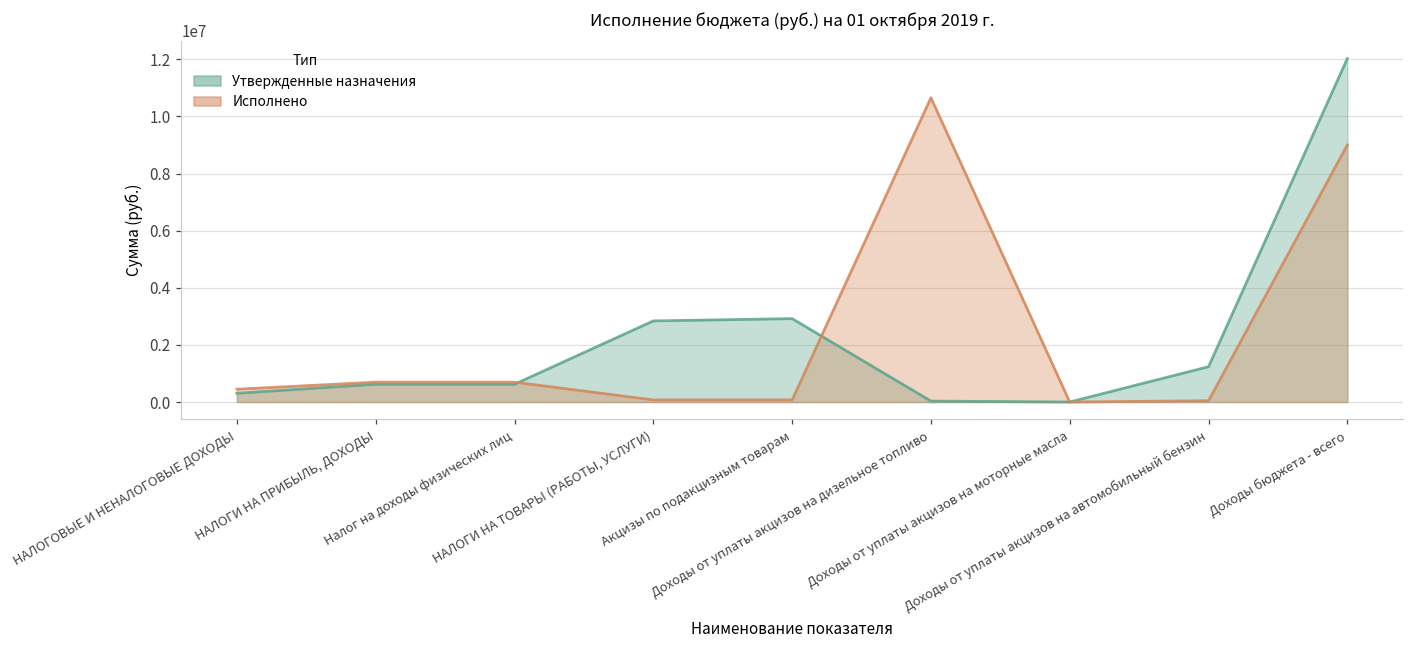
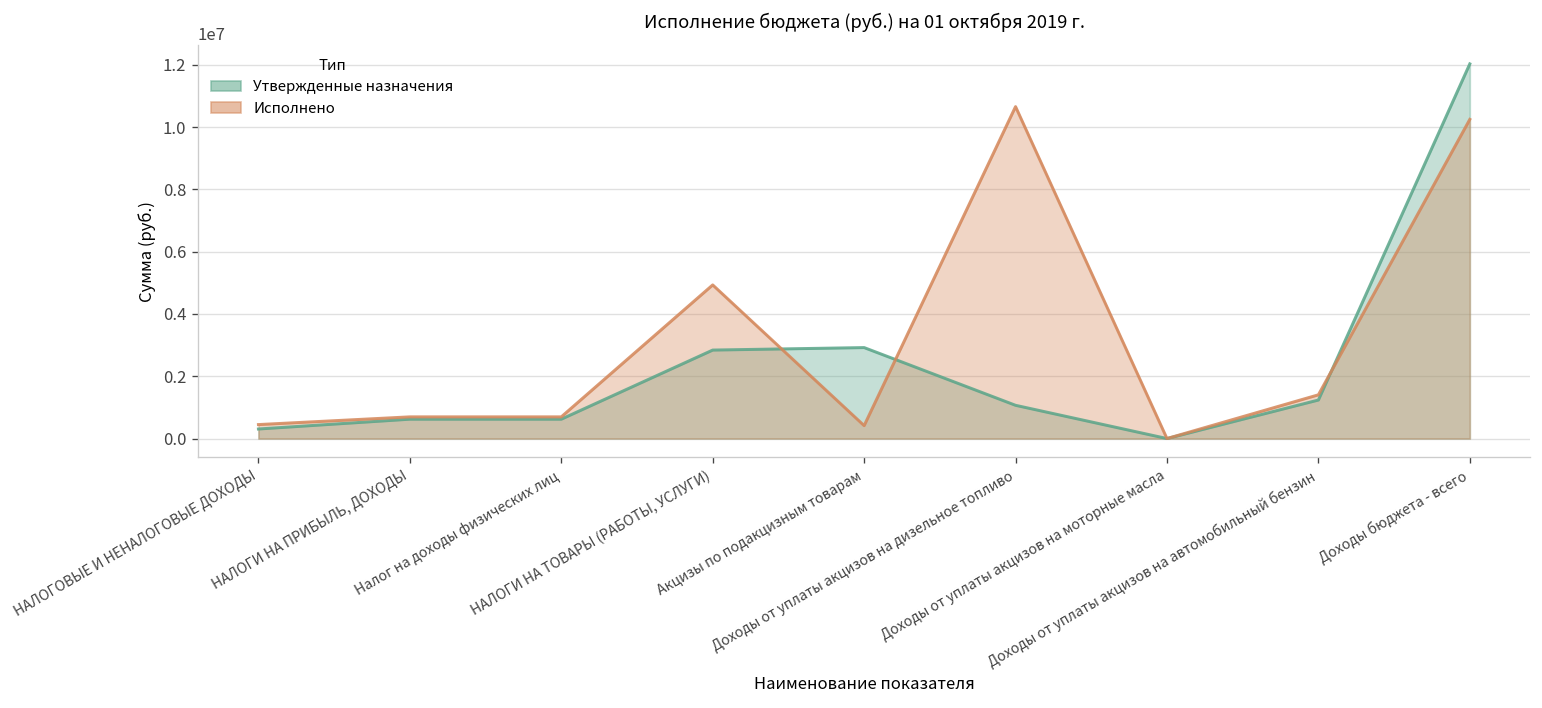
  {
    "Утвержденные назначения": {
      "НАЛОГОВЫЕ И НЕНАЛОГОВЫЕ ДОХОДЫ": 300000,
      "НАЛОГИ НА ТОВАРЫ (РАБОТЫ, УСЛУГИ)": 2800000,
      "Акцизы по подакцизным товарам": 2900000,
-     "Доходы от уплаты акцизов на дизельное топливо": 0,
+     "Доходы от уплаты акцизов на дизельное топливо": 1100000,
      "Доходы от уплаты акцизов на автомобильный бензин": 1200000,
      "Доходы бюджета - всего": 12000000
    },
    "Исполнено": {
      "НАЛОГОВЫЕ И НЕНАЛОГОВЫЕ ДОХОДЫ": 400000,
-     "НАЛОГИ НА ТОВАРЫ (РАБОТЫ, УСЛУГИ)": 100000,
-     "Акцизы по подакцизным товарам": 100000,
+     "НАЛОГИ НА ТОВАРЫ (РАБОТЫ, УСЛУГИ)": 4900000,
+     "Акцизы по подакцизным товарам": 400000,
      "Доходы от уплаты акцизов на дизельное топливо": 10700000,
-     "Доходы от уплаты акцизов на автомобильный бензин": 0,
-     "Доходы бюджета - всего": 9000000
+     "Доходы от уплаты акцизов на автомобильный бензин": 1400000,
+     "Доходы бюджета - всего": 10200000
    }
  }
